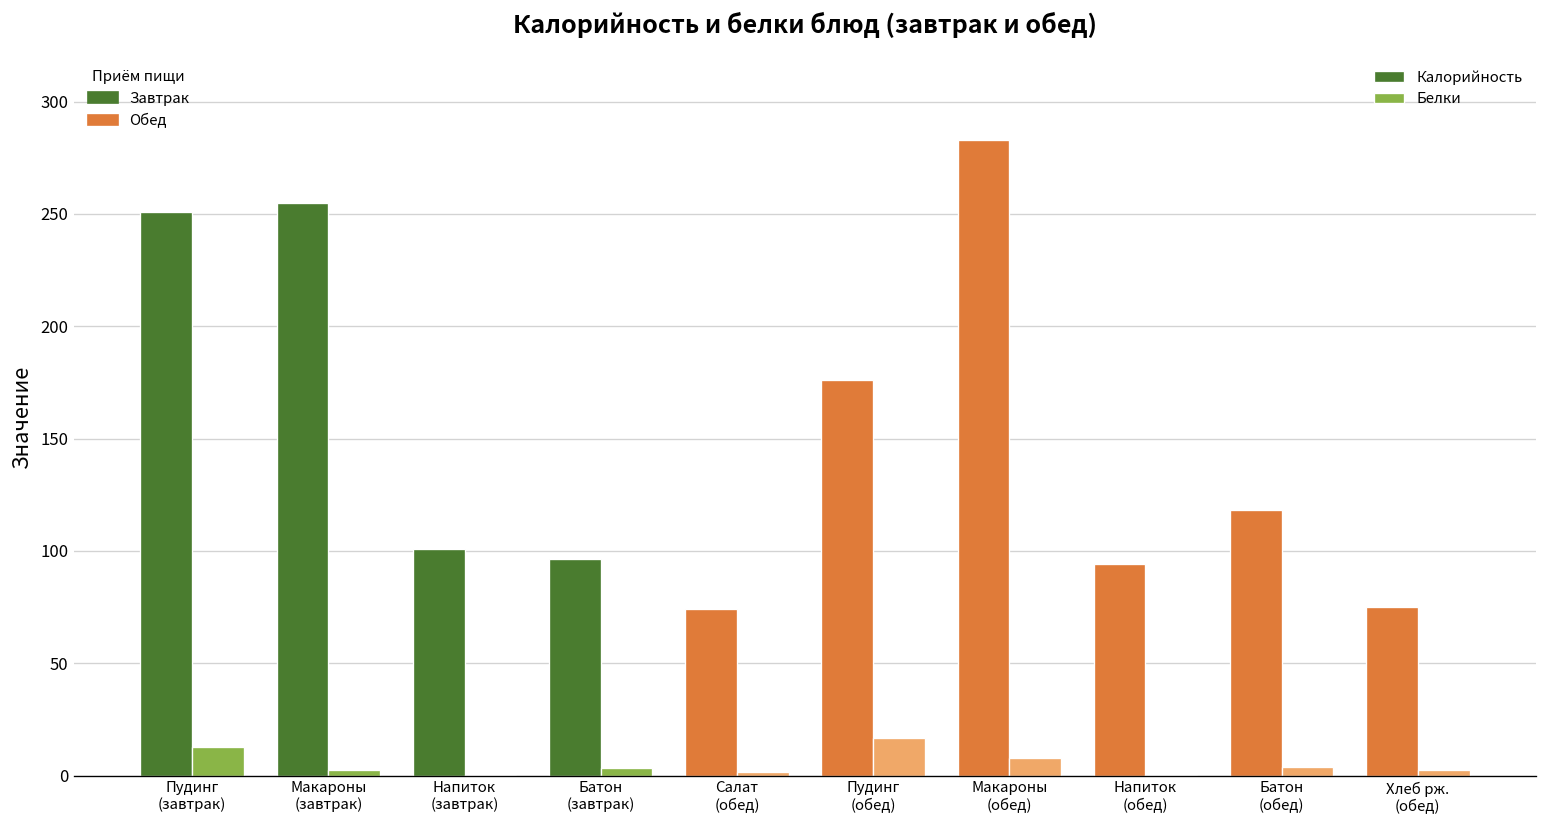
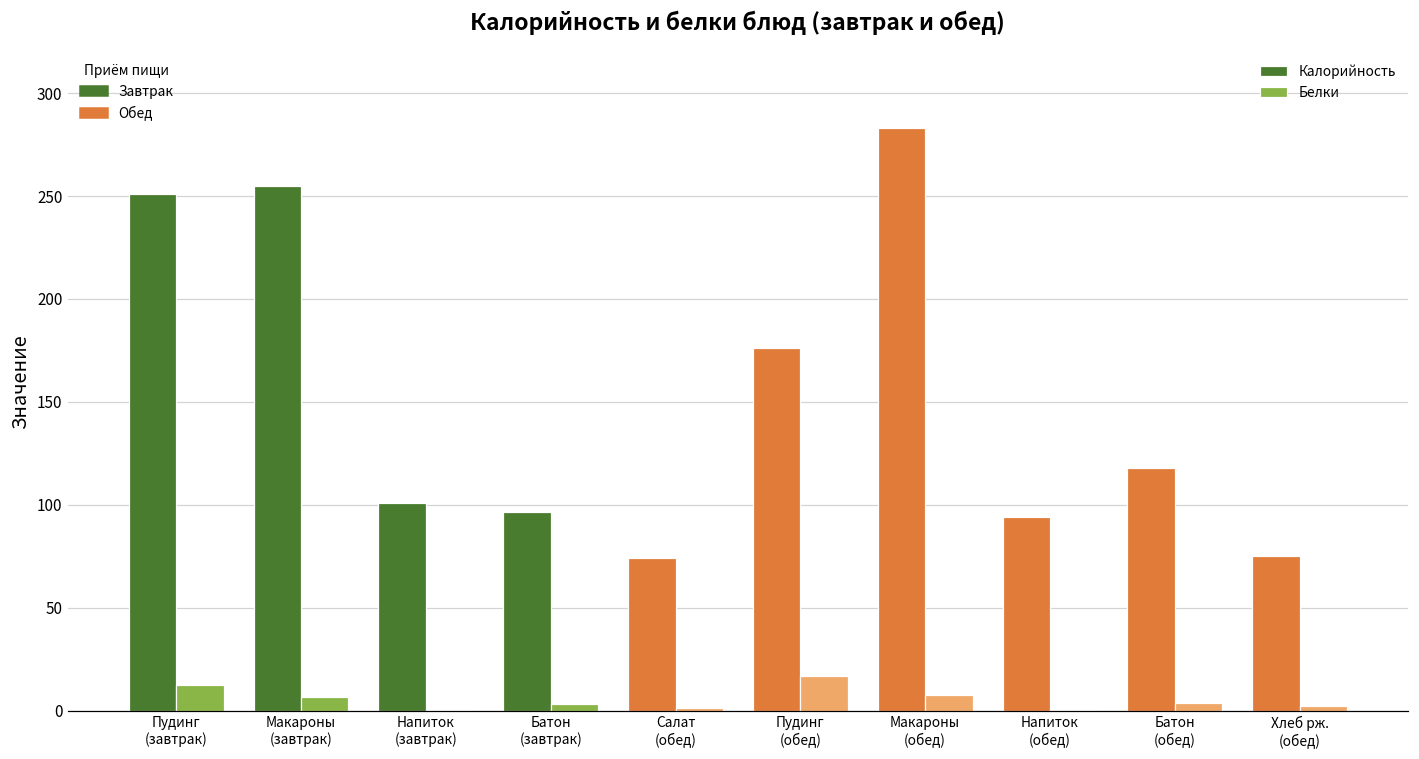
  {
    "Калорийность": {
      "Пудинг (завтрак)": 251,
      "Макароны (завтрак)": 255,
      "Напиток (завтрак)": 101,
      "Батон (завтрак)": 97,
      "Салат (обед)": 74,
      "Пудинг (обед)": 176,
      "Макароны (обед)": 283,
      "Напиток (обед)": 94,
      "Батон (обед)": 118,
      "Хлеб рж. (обед)": 75
    },
    "Белки": {
      "Пудинг (завтрак)": 13,
-     "Макароны (завтрак)": 2,
+     "Макароны (завтрак)": 7,
      "Батон (завтрак)": 3,
      "Салат (обед)": 2,
      "Пудинг (обед)": 17,
      "Макароны (обед)": 8,
      "Батон (обед)": 4,
      "Хлеб рж. (обед)": 2
    }
  }
